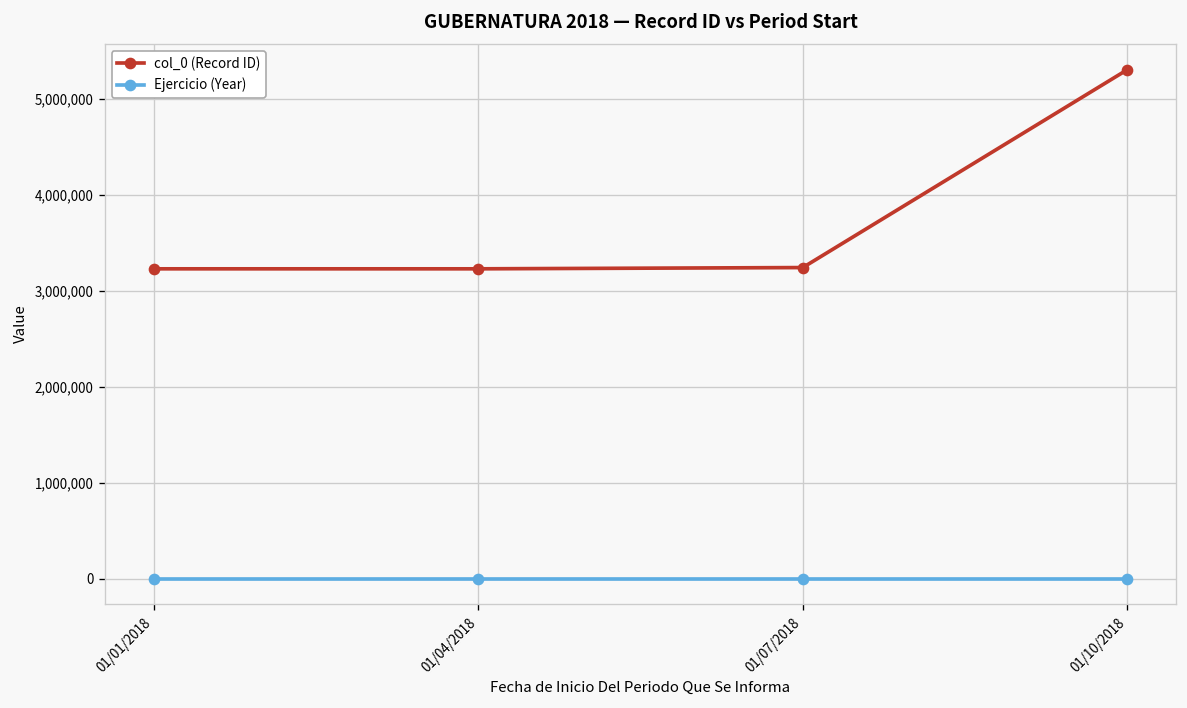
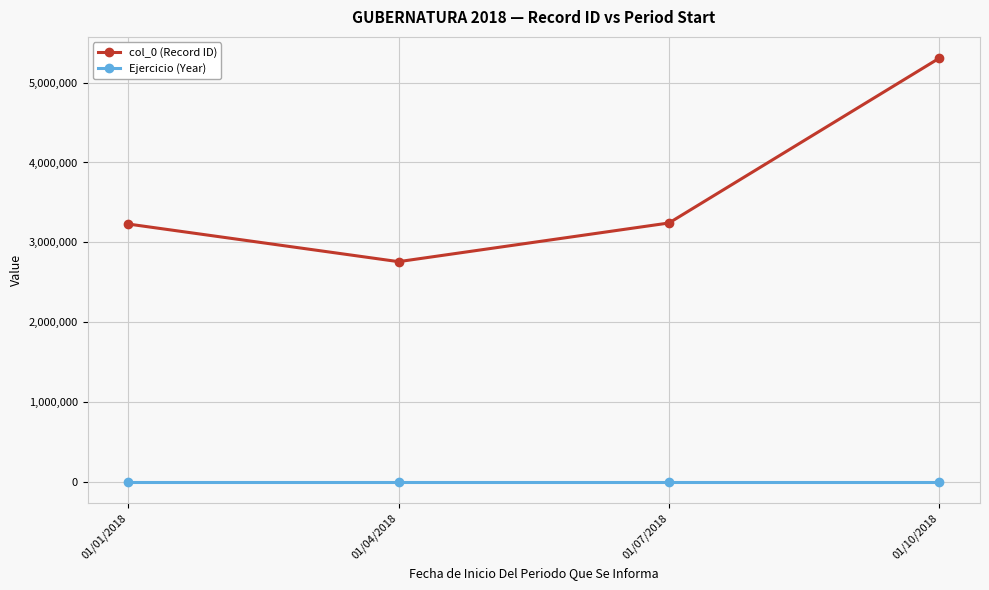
  {
    "col_0 (Record ID)": {
      "01/01/2018": "3,200,000",
-     "01/04/2018": "3,200,000",
+     "01/04/2018": "2,800,000",
      "01/07/2018": "3,200,000",
      "01/10/2018": "5,300,000"
    },
    "Ejercicio (Year)": {
      "01/01/2018": "0",
      "01/04/2018": "0",
      "01/07/2018": "0",
      "01/10/2018": "0"
    }
  }
